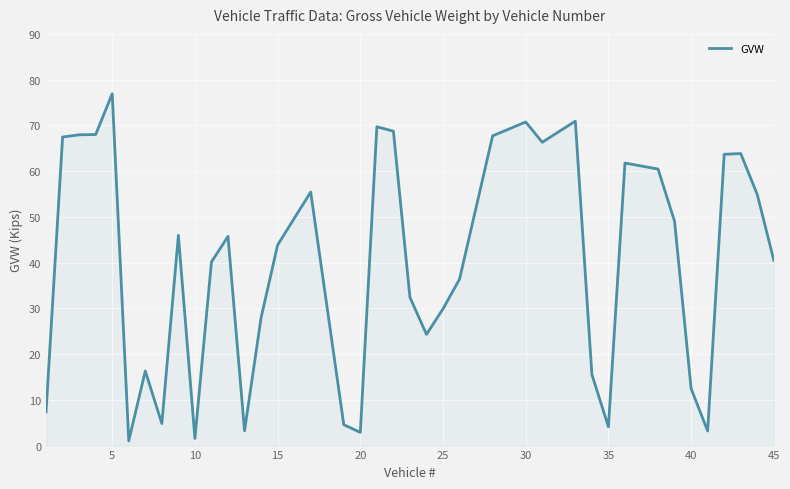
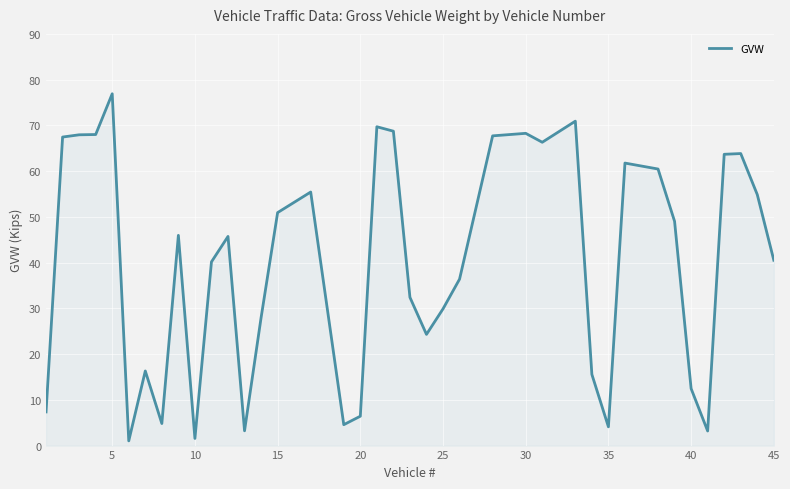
  {
    "5": 77,
    "10": 2,
-   "15": 44,
-   "20": 3,
+   "15": 51,
+   "20": 6,
    "25": 30,
-   "30": 71,
+   "30": 68,
    "35": 4,
    "40": 12,
    "45": 41
  }
